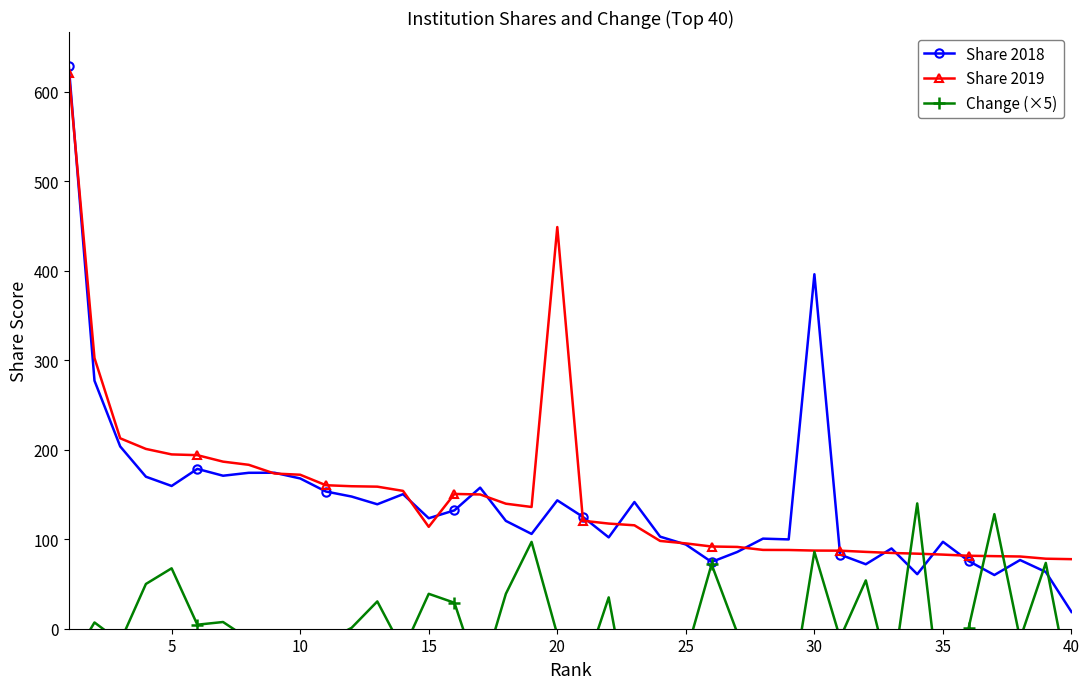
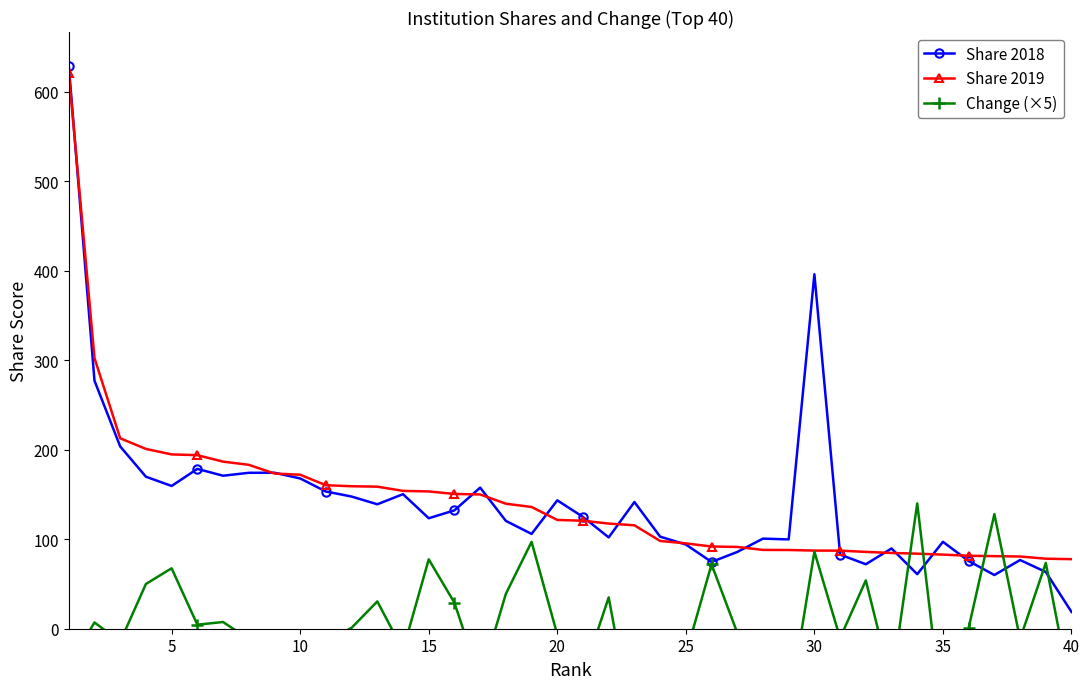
  {
    "Share 2018": {
      "5": 160,
      "10": 170,
      "15": 120,
      "20": 140,
      "30": 400,
      "35": 100,
      "40": 20
    },
    "Share 2019": {
      "5": 190,
      "10": 170,
-     "15": 110,
-     "20": 450,
+     "15": 150,
+     "20": 120,
      "35": 80,
      "40": 80
    },
    "Change (×5)": {
      "5": 70,
-     "15": 40
+     "15": 80
    }
  }
